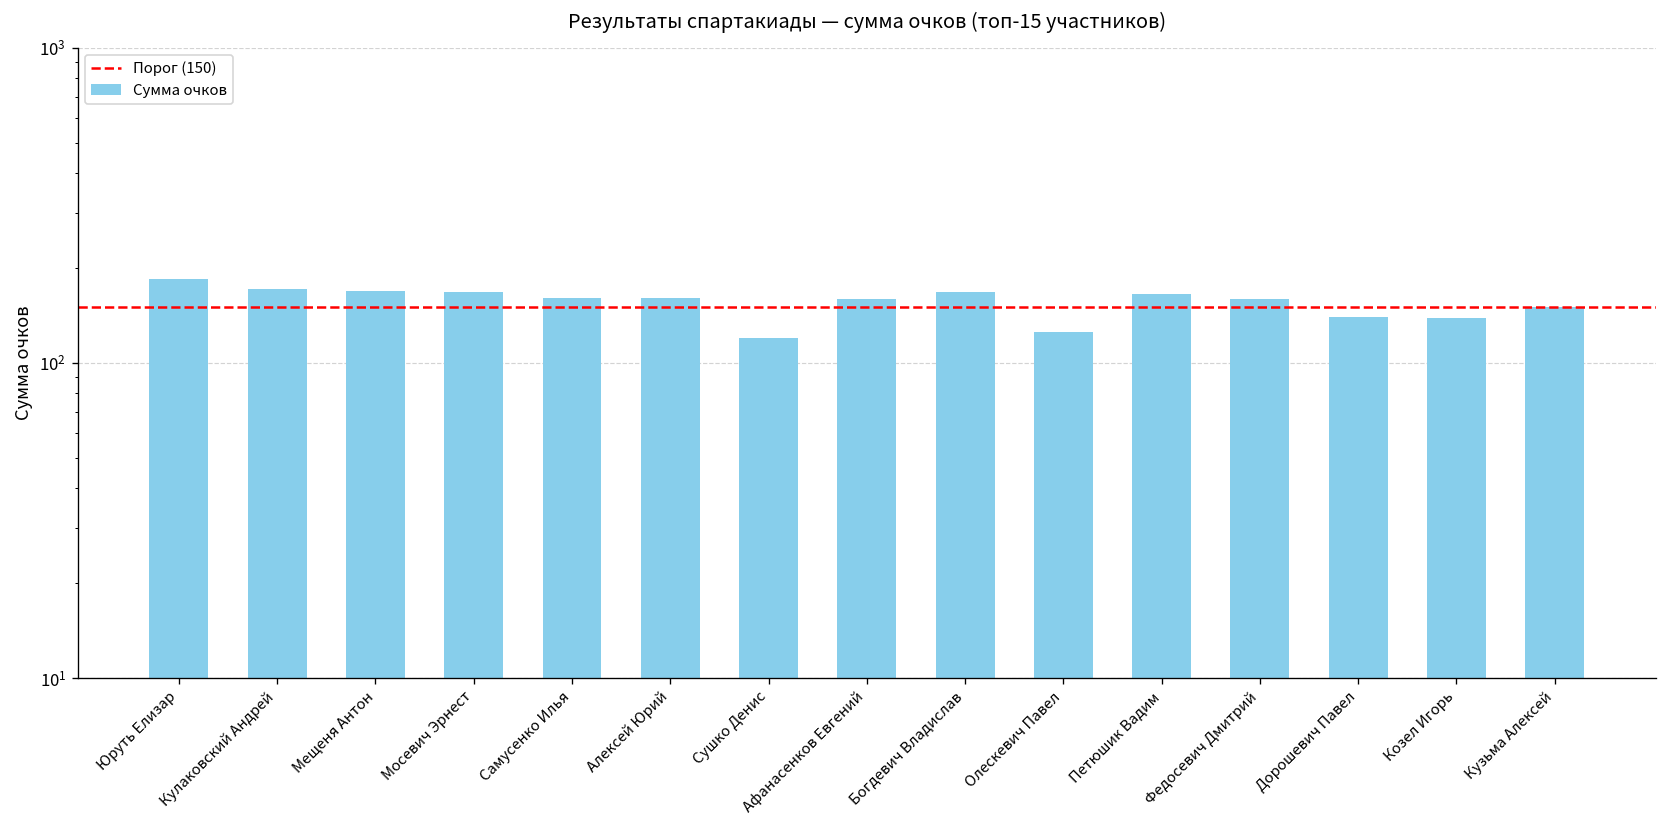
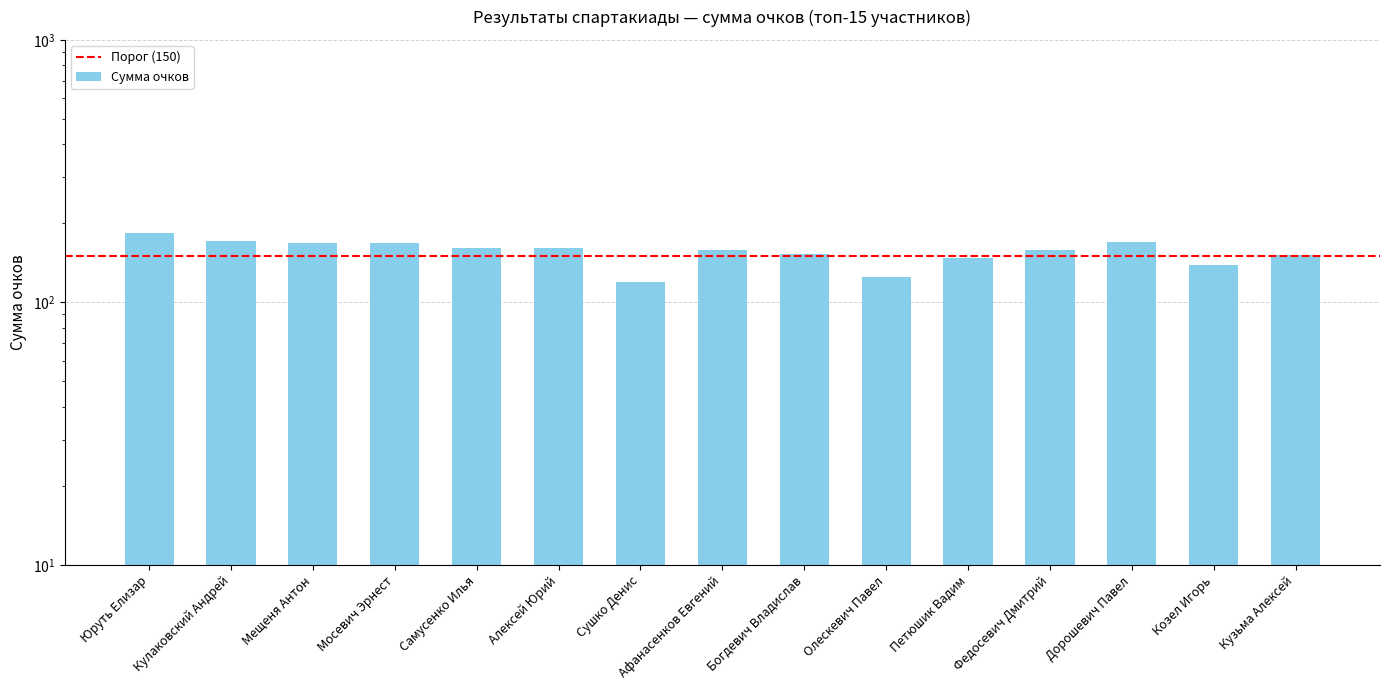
  {
    "Юруть Елизар": 180,
    "Кулаковский Андрей": 170,
    "Мещеня Антон": 170,
    "Мосевич Эрнест": 170,
    "Самусенко Илья": 160,
    "Алексей Юрий": 160,
    "Сушко Денис": 120,
    "Афанасенков Евгений": 160,
-   "Богдевич Владислав": 170,
+   "Богдевич Владислав": 150,
    "Олескевич Павел": 130,
-   "Петюшик Вадим": 170,
+   "Петюшик Вадим": 150,
    "Федосевич Дмитрий": 160,
-   "Дорошевич Павел": 140,
+   "Дорошевич Павел": 170,
    "Козел Игорь": 140,
    "Кузьма Алексей": 150
  }
